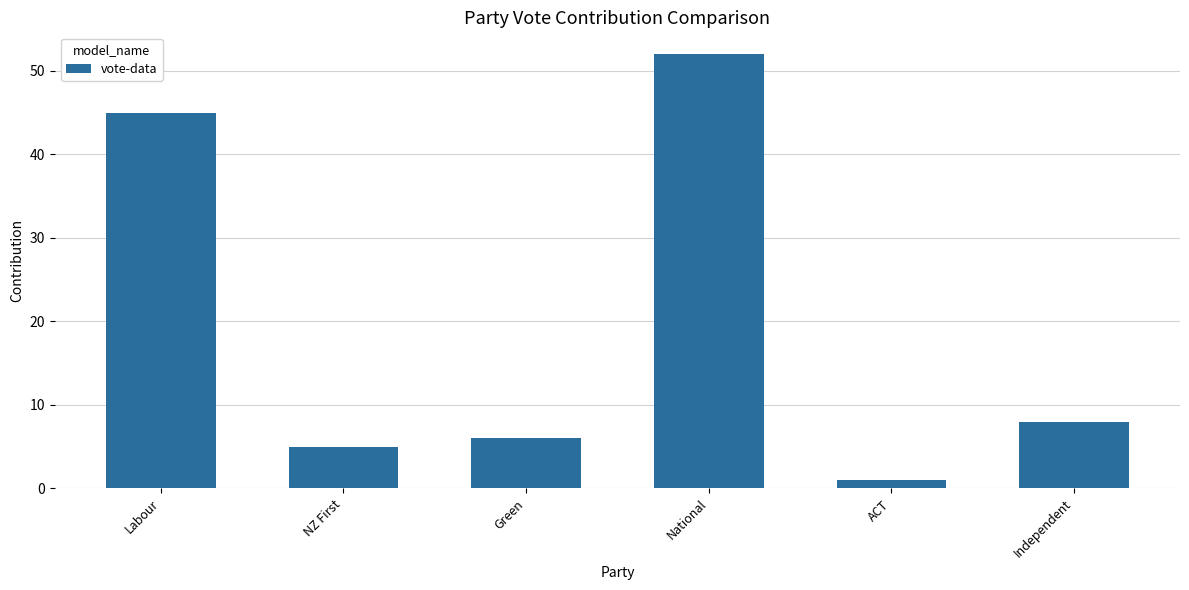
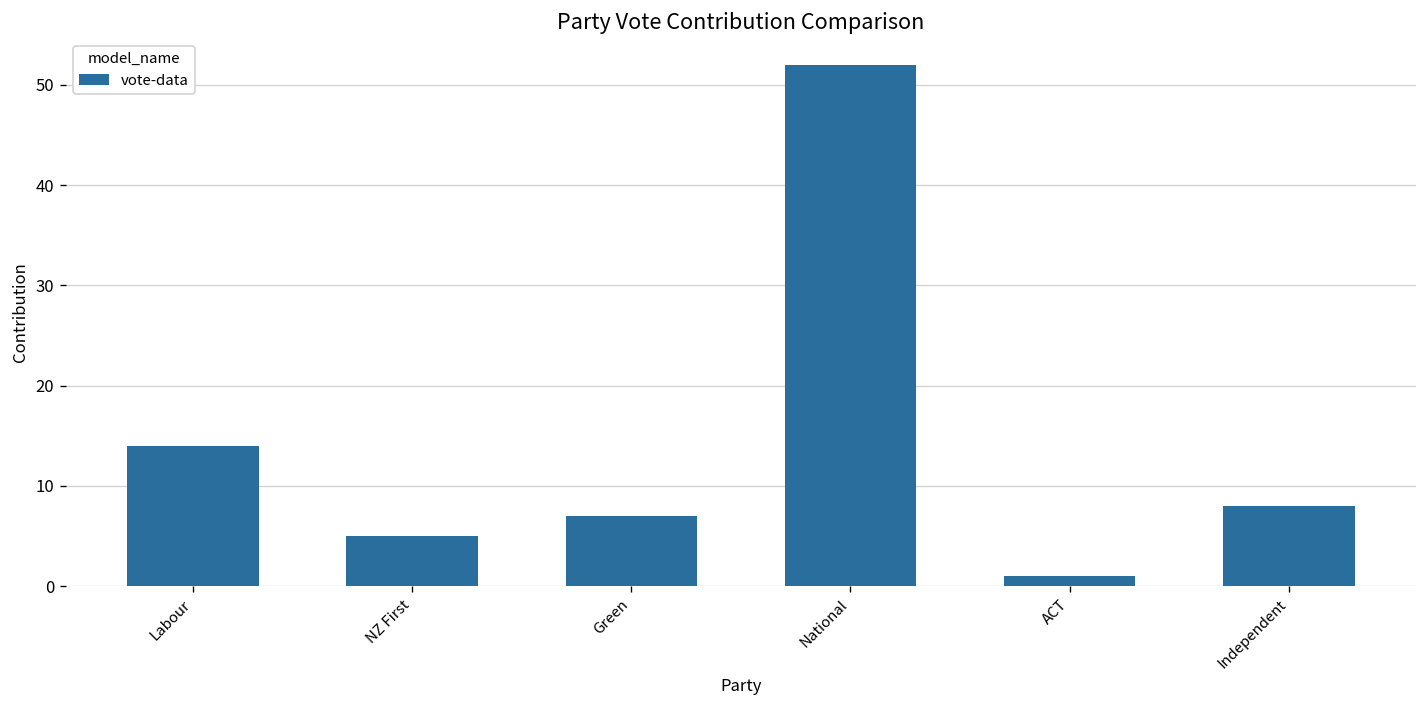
  {
-   "Labour": 45,
+   "Labour": 14,
    "NZ First": 5,
-   "Green": 6,
+   "Green": 7,
    "National": 52,
    "ACT": 1,
    "Independent": 8
  }
